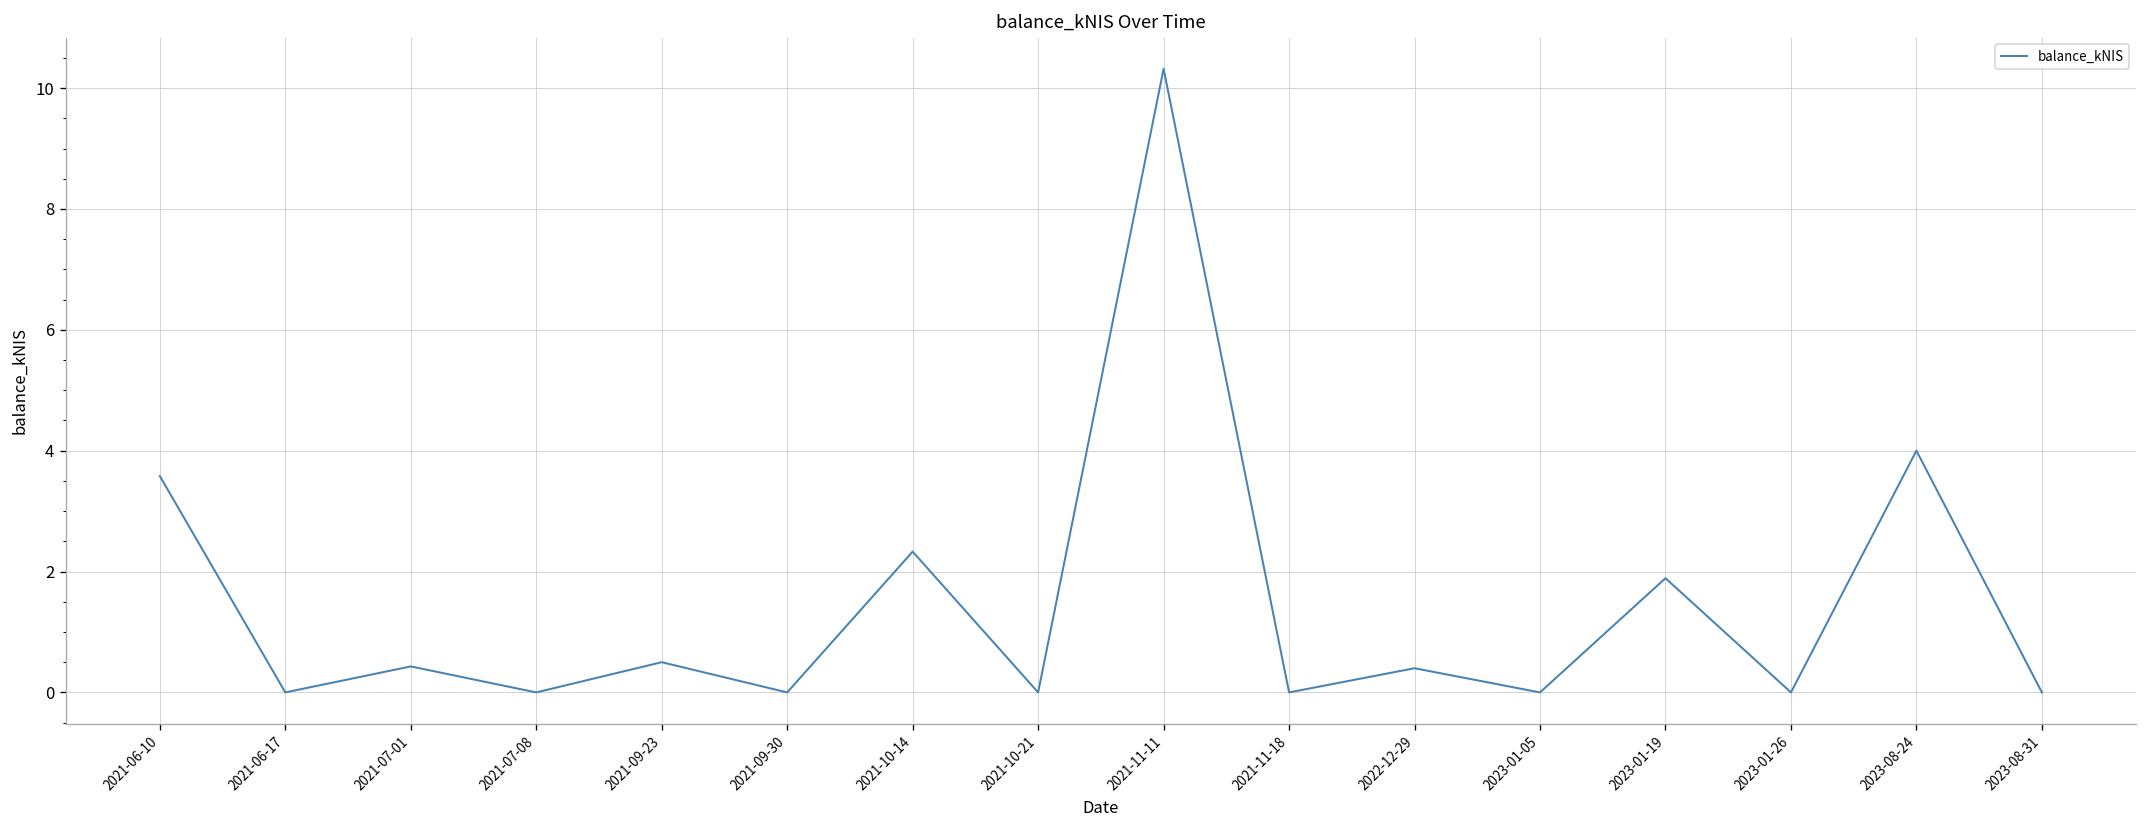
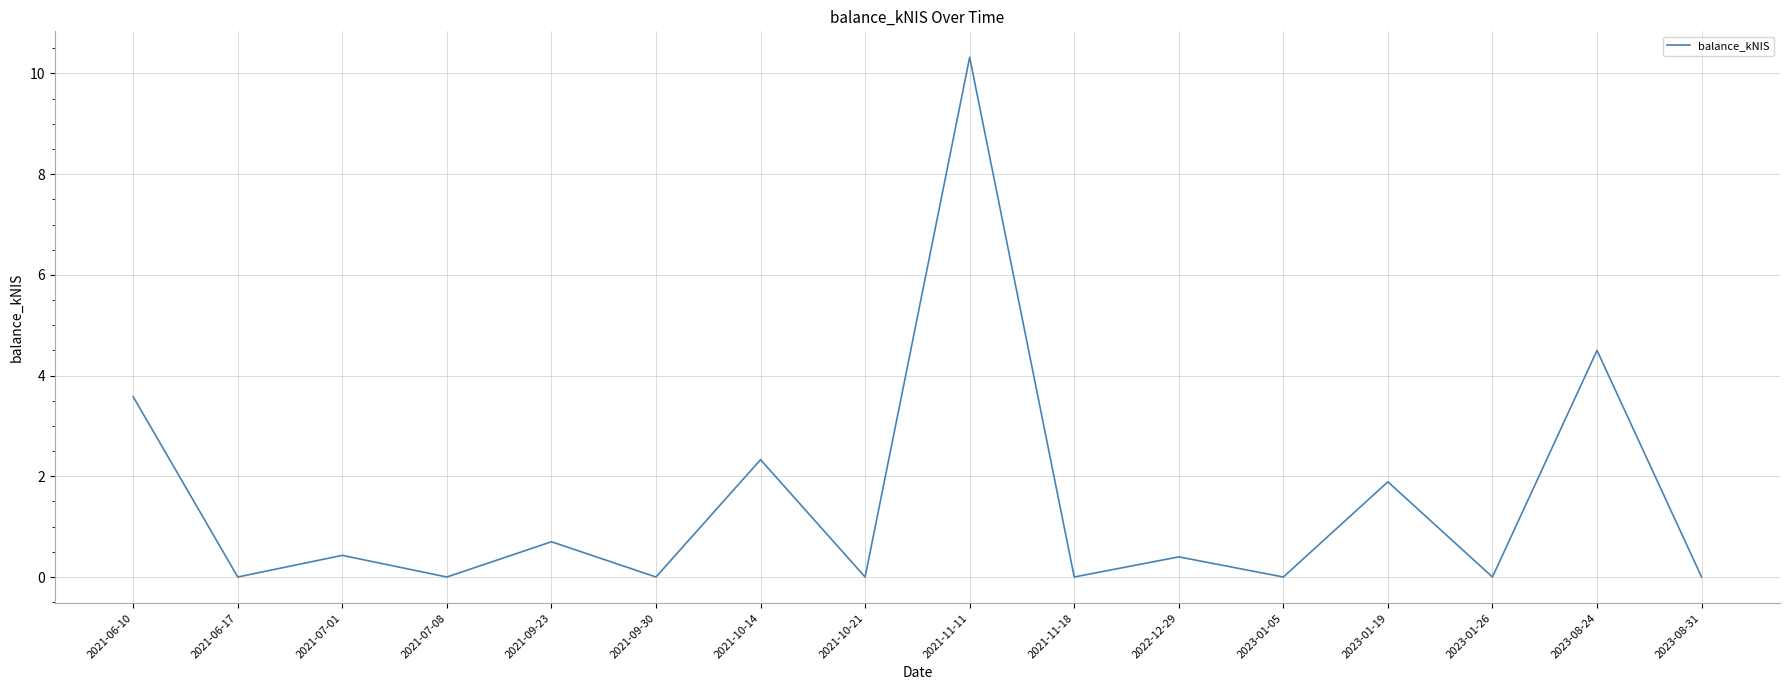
  {
    "2021-06-10": 3.6,
    "2021-06-17": 0.0,
    "2021-07-01": 0.4,
    "2021-07-08": 0.0,
-   "2021-09-23": 0.5,
+   "2021-09-23": 0.7,
    "2021-09-30": 0.0,
    "2021-10-14": 2.3,
    "2021-10-21": 0.0,
    "2021-11-11": 10.3,
    "2021-11-18": 0.0,
    "2022-12-29": 0.4,
    "2023-01-05": 0.0,
    "2023-01-19": 1.9,
    "2023-01-26": 0.0,
-   "2023-08-24": 4.0,
+   "2023-08-24": 4.5,
    "2023-08-31": 0.0
  }
